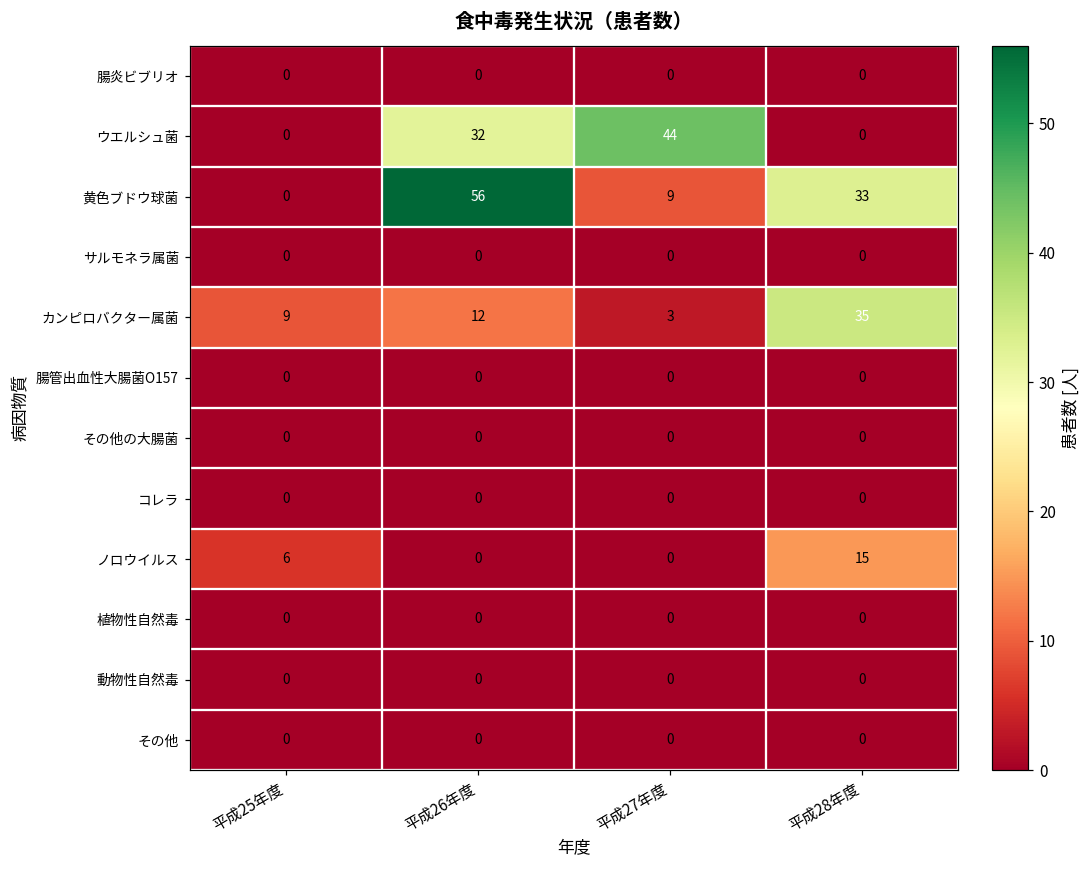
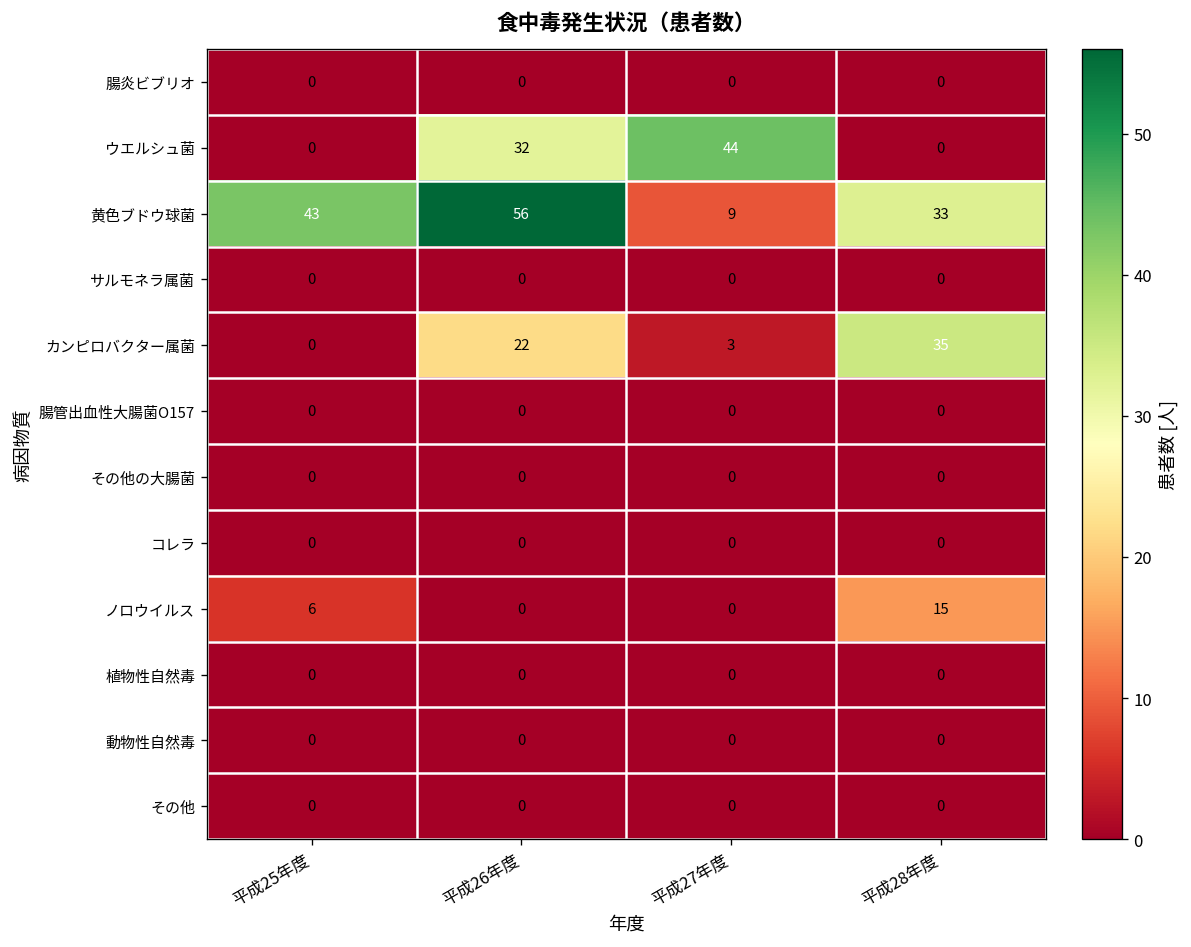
  {
    "腸炎ビブリオ": {
      "平成25年度": 0,
      "平成26年度": 0,
      "平成27年度": 0,
      "平成28年度": 0
    },
    "ウエルシュ菌": {
      "平成25年度": 0,
      "平成26年度": 32,
      "平成27年度": 44,
      "平成28年度": 0
    },
    "黄色ブドウ球菌": {
-     "平成25年度": 0,
+     "平成25年度": 43,
      "平成26年度": 56,
      "平成27年度": 9,
      "平成28年度": 33
    },
    "サルモネラ属菌": {
      "平成25年度": 0,
      "平成26年度": 0,
      "平成27年度": 0,
      "平成28年度": 0
    },
    "カンピロバクター属菌": {
-     "平成25年度": 9,
-     "平成26年度": 12,
+     "平成25年度": 0,
+     "平成26年度": 22,
      "平成27年度": 3,
      "平成28年度": 35
    },
    "腸管出血性大腸菌O157": {
      "平成25年度": 0,
      "平成26年度": 0,
      "平成27年度": 0,
      "平成28年度": 0
    },
    "その他の大腸菌": {
      "平成25年度": 0,
      "平成26年度": 0,
      "平成27年度": 0,
      "平成28年度": 0
    },
    "コレラ": {
      "平成25年度": 0,
      "平成26年度": 0,
      "平成27年度": 0,
      "平成28年度": 0
    },
    "ノロウイルス": {
      "平成25年度": 6,
      "平成26年度": 0,
      "平成27年度": 0,
      "平成28年度": 15
    },
    "植物性自然毒": {
      "平成25年度": 0,
      "平成26年度": 0,
      "平成27年度": 0,
      "平成28年度": 0
    },
    "動物性自然毒": {
      "平成25年度": 0,
      "平成26年度": 0,
      "平成27年度": 0,
      "平成28年度": 0
    },
    "その他": {
      "平成25年度": 0,
      "平成26年度": 0,
      "平成27年度": 0,
      "平成28年度": 0
    }
  }
